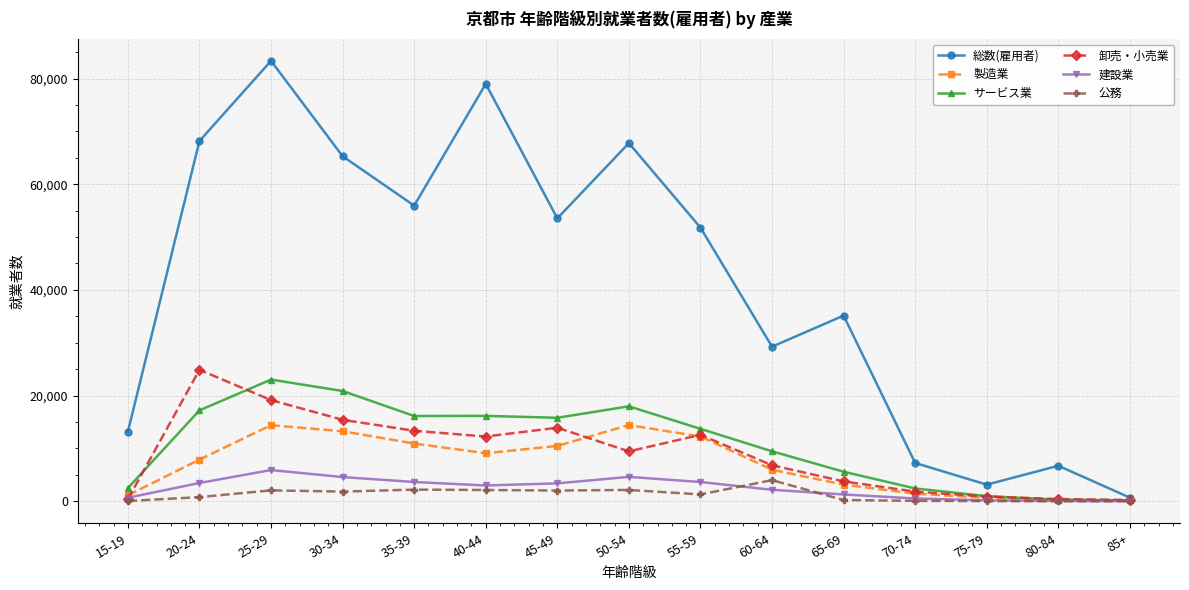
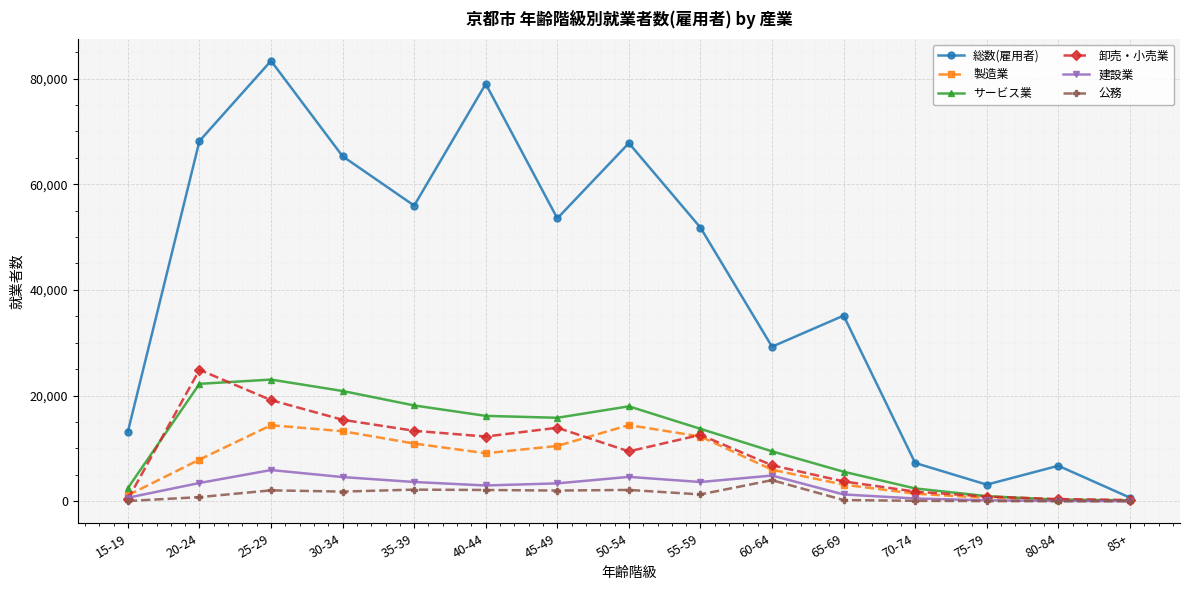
  {
    "総数(雇用者)": {
      "15-19": "13,000",
      "20-24": "68,000",
      "25-29": "83,000",
      "30-34": "65,000",
      "35-39": "56,000",
      "40-44": "79,000",
      "45-49": "54,000",
      "50-54": "68,000",
      "55-59": "52,000",
      "60-64": "29,000",
      "65-69": "35,000",
      "70-74": "7,000",
      "75-79": "3,000",
      "80-84": "7,000"
    },
    "製造業": {
      "20-24": "8,000",
      "25-29": "14,000",
      "30-34": "13,000",
      "35-39": "11,000",
      "40-44": "9,000",
      "45-49": "10,000",
      "50-54": "14,000",
      "60-64": "6,000",
      "65-69": "3,000"
    },
    "サービス業": {
      "15-19": "2,000",
-     "20-24": "17,000",
+     "20-24": "22,000",
      "25-29": "23,000",
      "30-34": "21,000",
-     "35-39": "16,000",
+     "35-39": "18,000",
      "40-44": "16,000",
      "45-49": "16,000",
      "50-54": "18,000",
      "55-59": "14,000",
      "60-64": "9,000",
      "65-69": "6,000",
      "70-74": "2,000"
    },
    "卸売・小売業": {
      "20-24": "25,000",
      "25-29": "19,000",
      "30-34": "15,000",
      "35-39": "13,000",
      "40-44": "12,000",
      "45-49": "14,000",
      "50-54": "9,000",
      "60-64": "7,000",
      "65-69": "4,000"
    },
    "建設業": {
      "20-24": "3,000",
      "25-29": "6,000",
      "30-34": "5,000",
      "35-39": "4,000",
      "40-44": "3,000",
      "45-49": "3,000",
      "50-54": "5,000",
      "55-59": "4,000",
-     "60-64": "2,000",
+     "60-64": "5,000",
      "65-69": "1,000"
    },
    "公務": {
      "20-24": "1,000",
      "25-29": "2,000",
      "30-34": "2,000",
      "35-39": "2,000",
      "40-44": "2,000",
      "45-49": "2,000",
      "50-54": "2,000",
      "55-59": "1,000",
      "60-64": "4,000",
      "65-69": "0"
    }
  }
